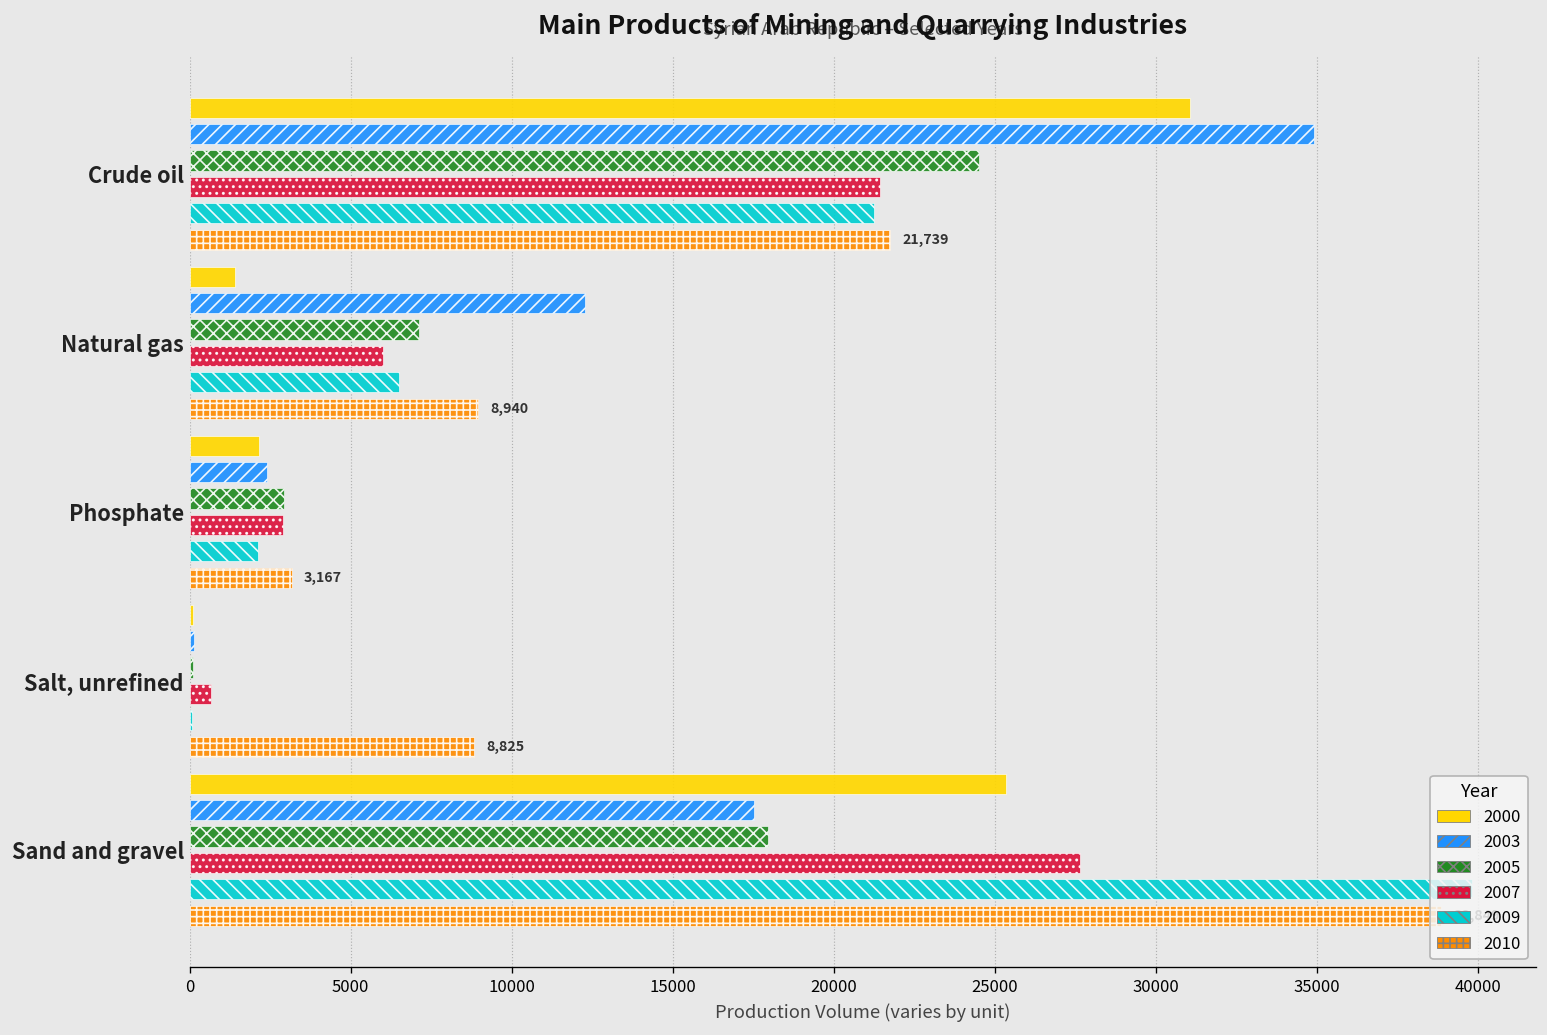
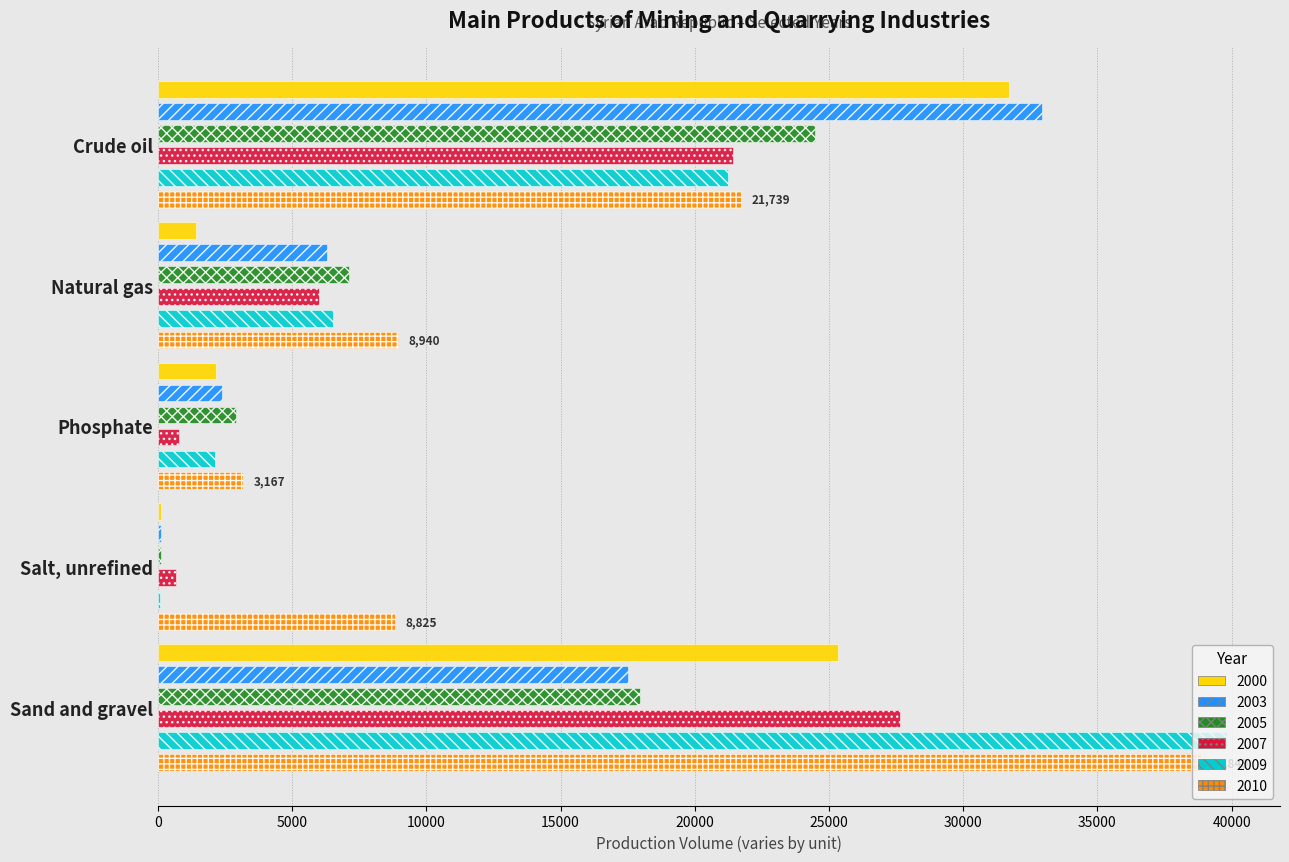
  {
    "2000": {
-     "Crude oil": "31100",
+     "Crude oil": "31700",
      "Natural gas": "1400",
      "Phosphate": "2200",
      "Salt, unrefined": "100",
      "Sand and gravel": "25300"
    },
    "2003": {
-     "Crude oil": "34900",
-     "Natural gas": "12300",
+     "Crude oil": "32900",
+     "Natural gas": "6300",
      "Phosphate": "2400",
      "Salt, unrefined": "100",
      "Sand and gravel": "17500"
    },
    "2005": {
      "Crude oil": "24500",
      "Natural gas": "7100",
      "Phosphate": "2900",
      "Salt, unrefined": "100",
      "Sand and gravel": "18000"
    },
    "2007": {
      "Crude oil": "21400",
      "Natural gas": "6000",
-     "Phosphate": "2900",
+     "Phosphate": "800",
      "Salt, unrefined": "700",
      "Sand and gravel": "27600"
    },
    "2009": {
      "Crude oil": "21200",
      "Natural gas": "6500",
      "Phosphate": "2100"
    },
    "2010": {
      "Crude oil": "21,739",
      "Natural gas": "8,940",
      "Phosphate": "3,167",
      "Salt, unrefined": "8,825"
    }
  }
